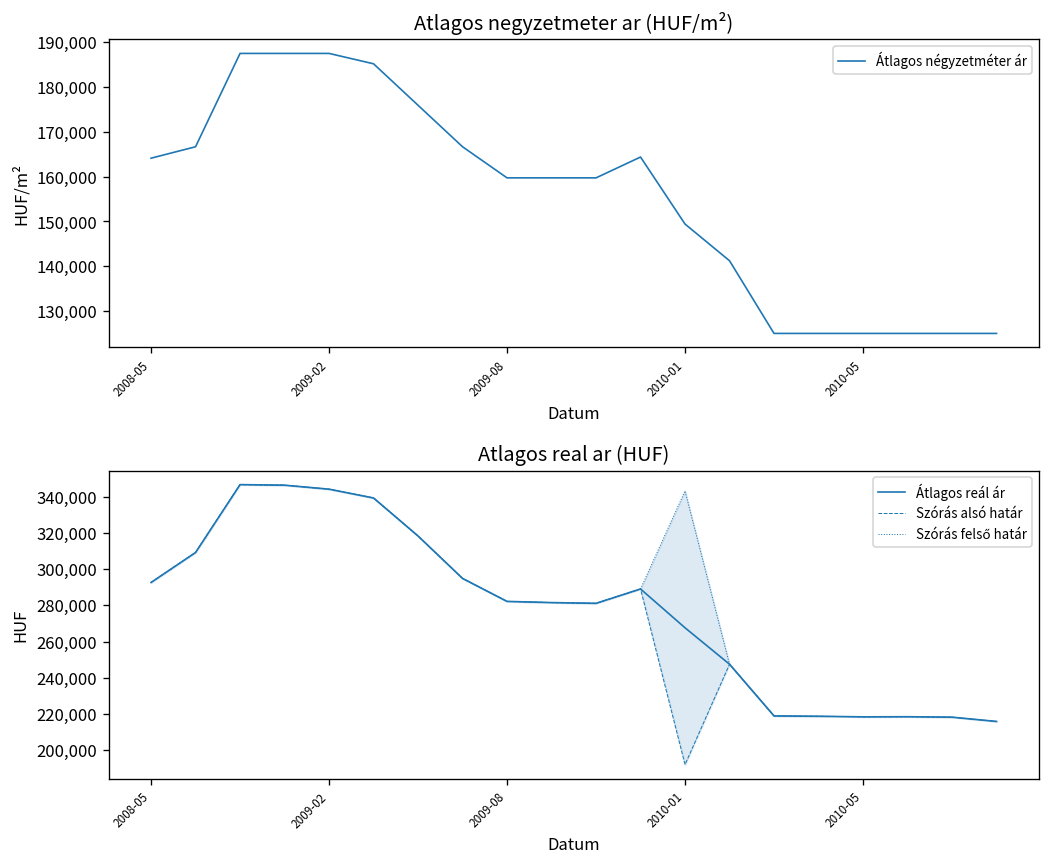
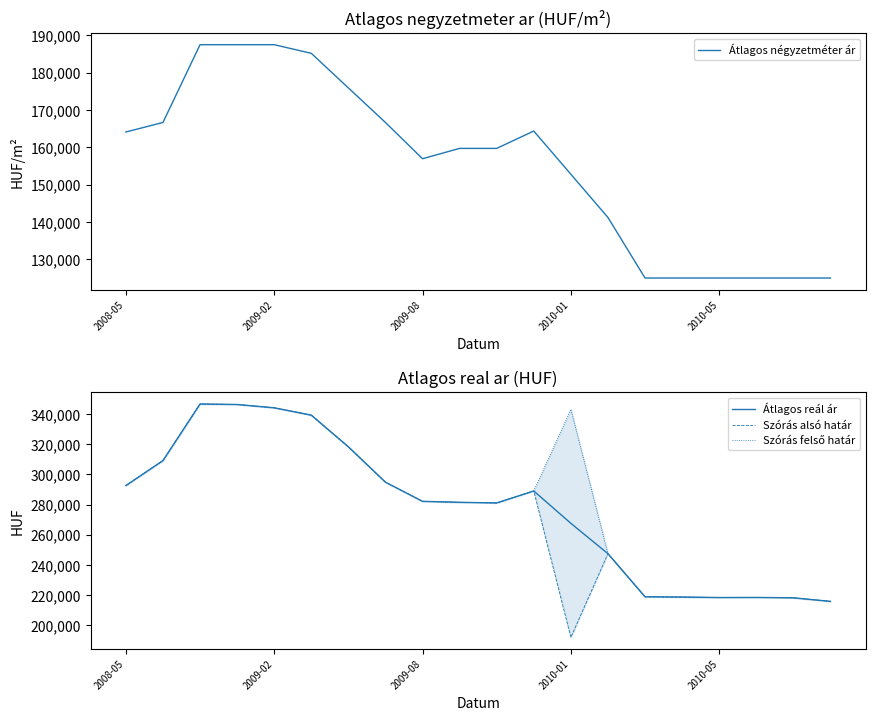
  {
    "Atlagos negyzetmeter ar (HUF/m²)": {
      "2008-05": "164,000",
      "2009-02": "188,000",
-     "2009-08": "160,000",
-     "2010-01": "149,000",
+     "2009-08": "157,000",
+     "2010-01": "153,000",
      "2010-05": "125,000"
    }
  }
